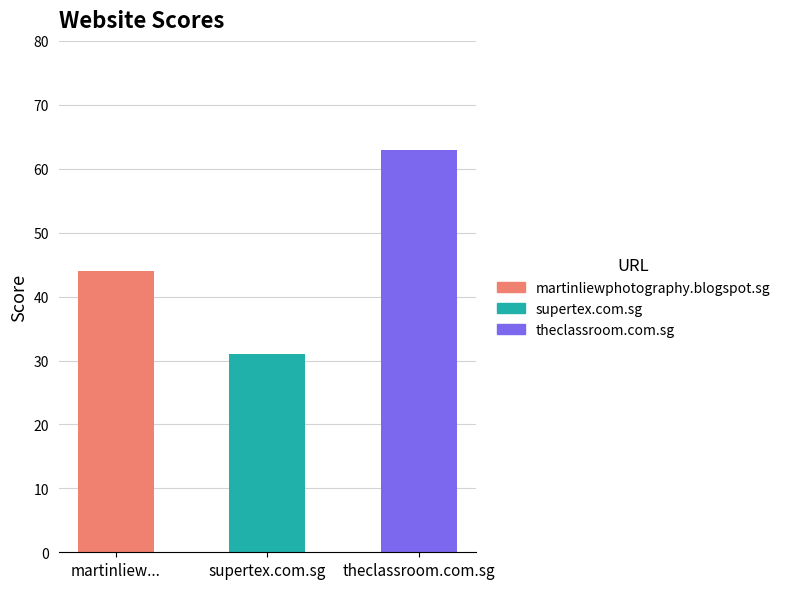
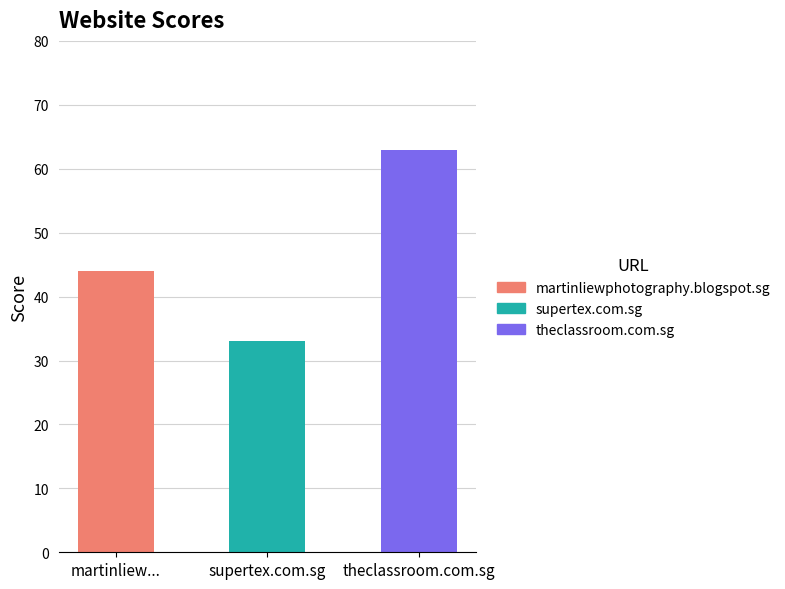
  {
    "martinliew...": 44,
-   "supertex.com.sg": 31,
+   "supertex.com.sg": 33,
    "theclassroom.com.sg": 63
  }
